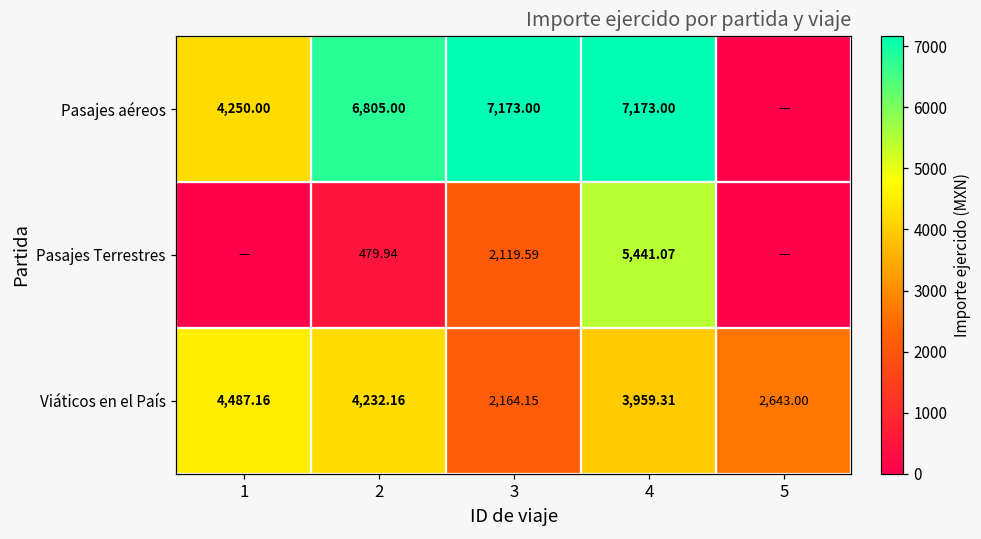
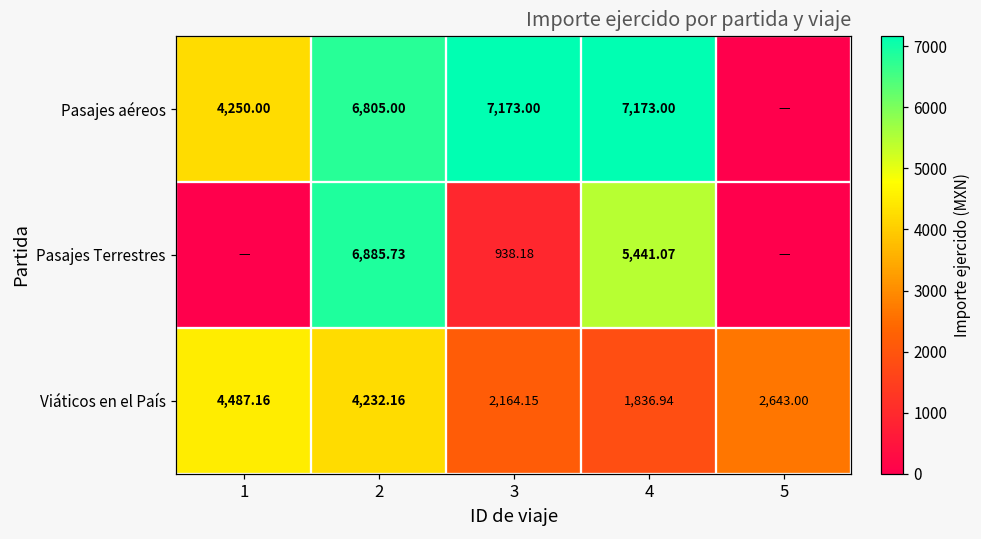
  {
    "Pasajes aéreos": {
      "1": "4,250.00",
      "2": "6,805.00",
      "3": "7,173.00",
      "4": "7,173.00"
    },
    "Pasajes Terrestres": {
-     "2": "479.94",
-     "3": "2,119.59",
+     "2": "6,885.73",
+     "3": "938.18",
      "4": "5,441.07"
    },
    "Viáticos en el País": {
      "1": "4,487.16",
      "2": "4,232.16",
      "3": "2,164.15",
-     "4": "3,959.31",
+     "4": "1,836.94",
      "5": "2,643.00"
    }
  }
